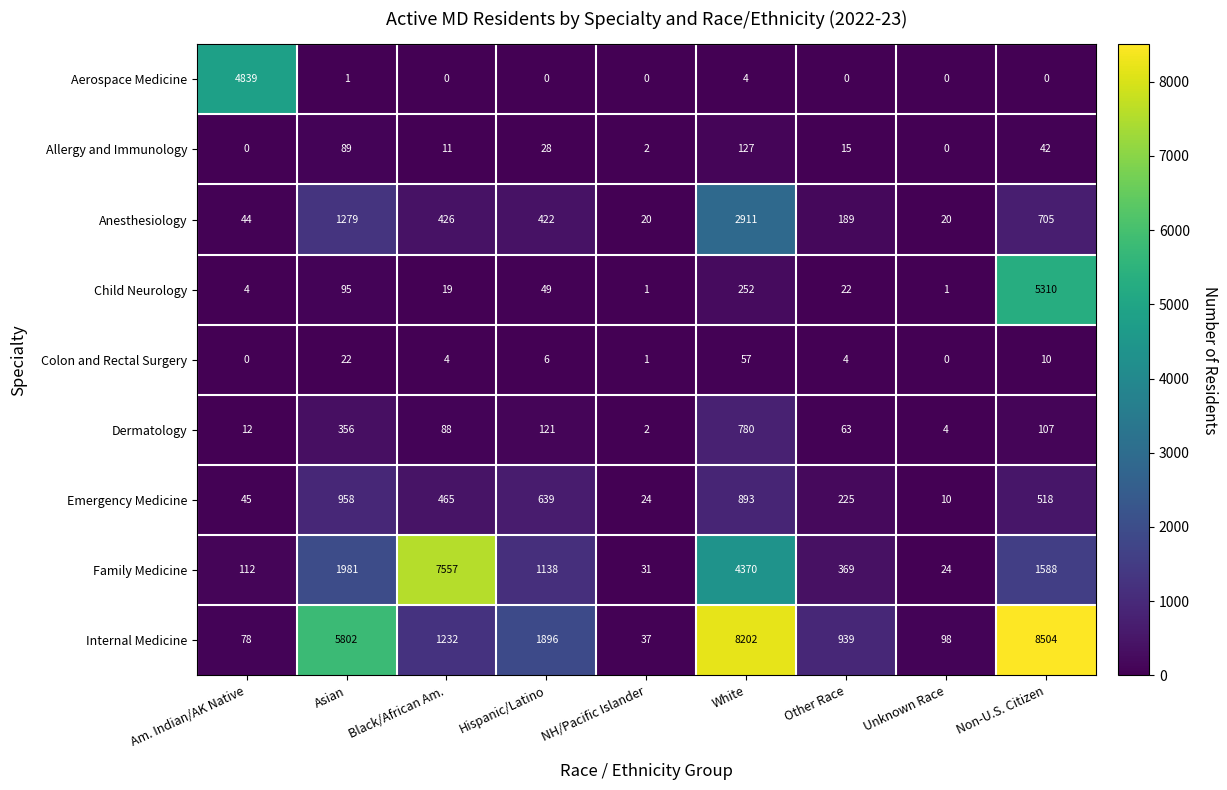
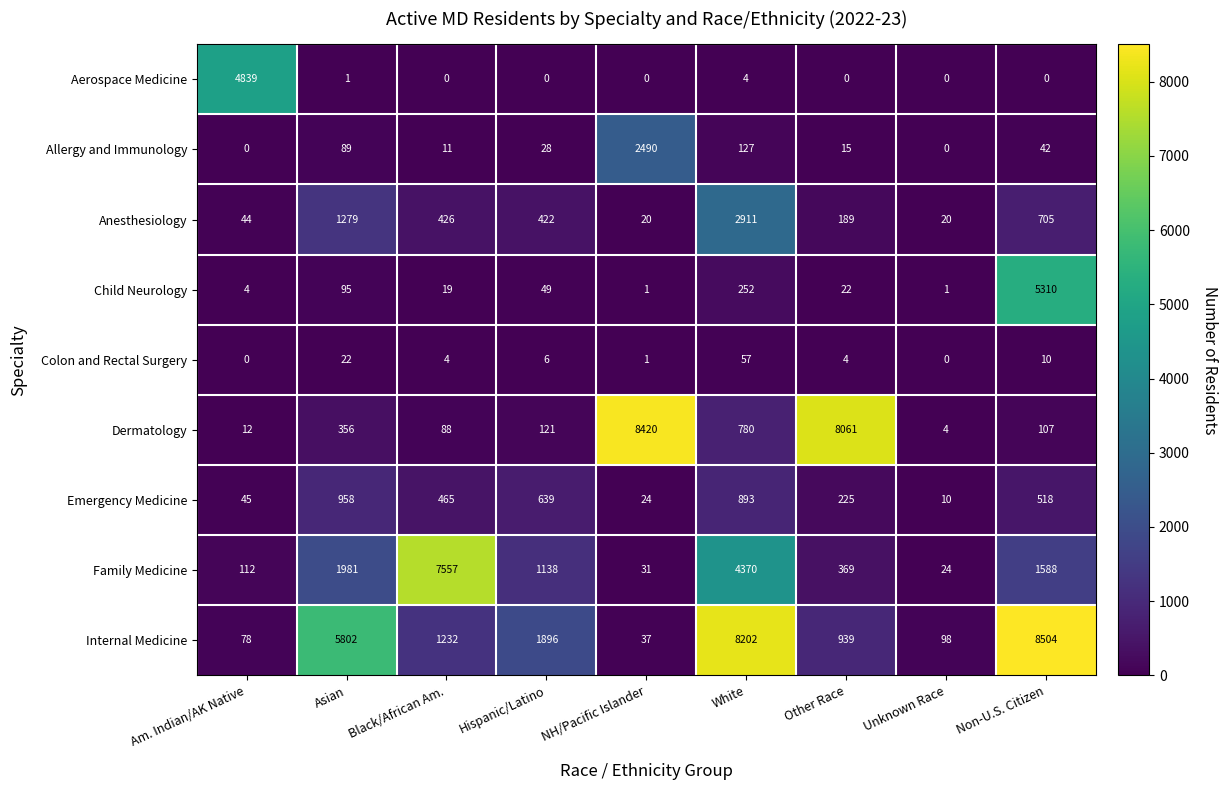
  {
    "Aerospace Medicine": {
      "Am. Indian/AK Native": 4839,
      "Asian": 1,
      "Black/African Am.": 0,
      "Hispanic/Latino": 0,
      "NH/Pacific Islander": 0,
      "White": 4,
      "Other Race": 0,
      "Unknown Race": 0,
      "Non-U.S. Citizen": 0
    },
    "Allergy and Immunology": {
      "Am. Indian/AK Native": 0,
      "Asian": 89,
      "Black/African Am.": 11,
      "Hispanic/Latino": 28,
-     "NH/Pacific Islander": 2,
+     "NH/Pacific Islander": 2490,
      "White": 127,
      "Other Race": 15,
      "Unknown Race": 0,
      "Non-U.S. Citizen": 42
    },
    "Anesthesiology": {
      "Am. Indian/AK Native": 44,
      "Asian": 1279,
      "Black/African Am.": 426,
      "Hispanic/Latino": 422,
      "NH/Pacific Islander": 20,
      "White": 2911,
      "Other Race": 189,
      "Unknown Race": 20,
      "Non-U.S. Citizen": 705
    },
    "Child Neurology": {
      "Am. Indian/AK Native": 4,
      "Asian": 95,
      "Black/African Am.": 19,
      "Hispanic/Latino": 49,
      "NH/Pacific Islander": 1,
      "White": 252,
      "Other Race": 22,
      "Unknown Race": 1,
      "Non-U.S. Citizen": 5310
    },
    "Colon and Rectal Surgery": {
      "Am. Indian/AK Native": 0,
      "Asian": 22,
      "Black/African Am.": 4,
      "Hispanic/Latino": 6,
      "NH/Pacific Islander": 1,
      "White": 57,
      "Other Race": 4,
      "Unknown Race": 0,
      "Non-U.S. Citizen": 10
    },
    "Dermatology": {
      "Am. Indian/AK Native": 12,
      "Asian": 356,
      "Black/African Am.": 88,
      "Hispanic/Latino": 121,
-     "NH/Pacific Islander": 2,
+     "NH/Pacific Islander": 8420,
      "White": 780,
-     "Other Race": 63,
+     "Other Race": 8061,
      "Unknown Race": 4,
      "Non-U.S. Citizen": 107
    },
    "Emergency Medicine": {
      "Am. Indian/AK Native": 45,
      "Asian": 958,
      "Black/African Am.": 465,
      "Hispanic/Latino": 639,
      "NH/Pacific Islander": 24,
      "White": 893,
      "Other Race": 225,
      "Unknown Race": 10,
      "Non-U.S. Citizen": 518
    },
    "Family Medicine": {
      "Am. Indian/AK Native": 112,
      "Asian": 1981,
      "Black/African Am.": 7557,
      "Hispanic/Latino": 1138,
      "NH/Pacific Islander": 31,
      "White": 4370,
      "Other Race": 369,
      "Unknown Race": 24,
      "Non-U.S. Citizen": 1588
    },
    "Internal Medicine": {
      "Am. Indian/AK Native": 78,
      "Asian": 5802,
      "Black/African Am.": 1232,
      "Hispanic/Latino": 1896,
      "NH/Pacific Islander": 37,
      "White": 8202,
      "Other Race": 939,
      "Unknown Race": 98,
      "Non-U.S. Citizen": 8504
    }
  }
